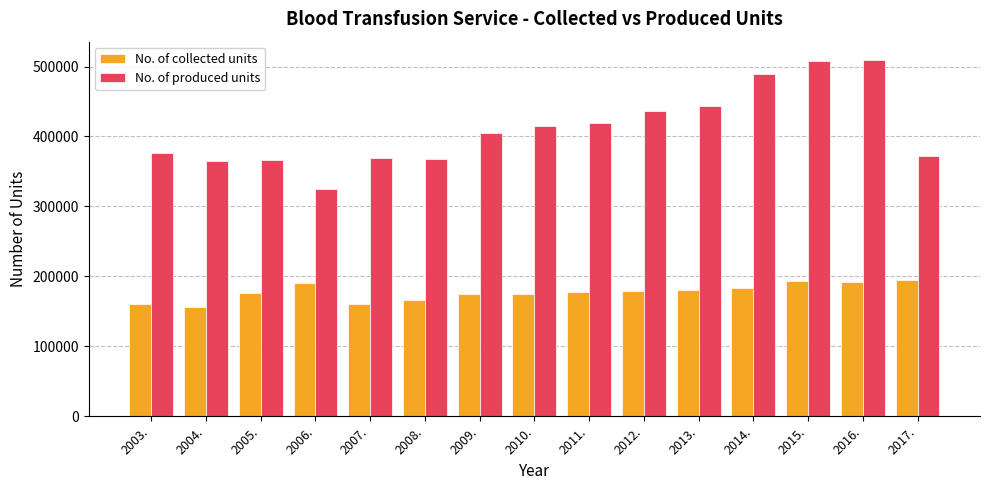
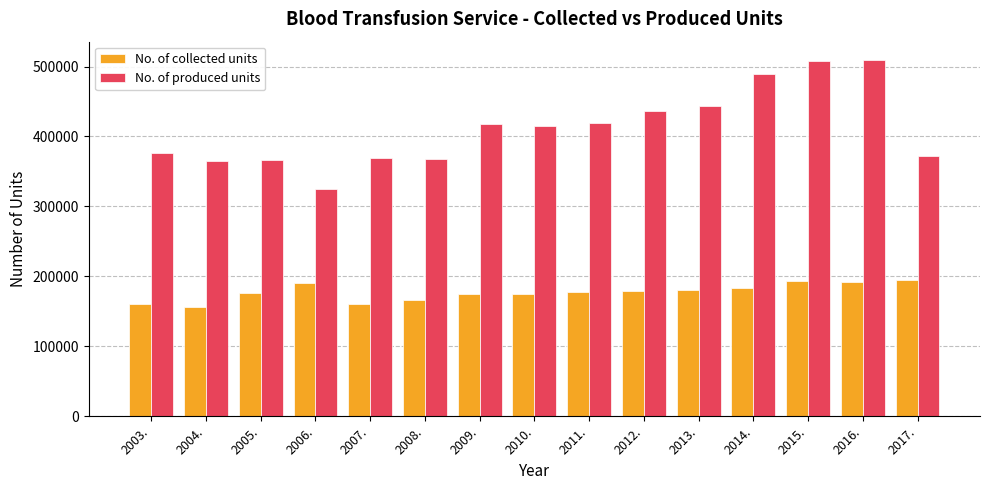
  {
    "No. of collected units": {
      "2003.": 160000,
      "2004.": 160000,
      "2005.": 180000,
      "2006.": 190000,
      "2007.": 160000,
      "2008.": 170000,
      "2009.": 180000,
      "2010.": 180000,
      "2011.": 180000,
      "2012.": 180000,
      "2013.": 180000,
      "2014.": 180000,
      "2015.": 190000,
      "2016.": 190000,
      "2017.": 190000
    },
    "No. of produced units": {
      "2003.": 380000,
      "2004.": 370000,
      "2005.": 370000,
      "2006.": 320000,
      "2007.": 370000,
      "2008.": 370000,
-     "2009.": 410000,
+     "2009.": 420000,
      "2010.": 420000,
      "2011.": 420000,
      "2012.": 440000,
      "2013.": 440000,
      "2014.": 490000,
      "2015.": 510000,
      "2016.": 510000,
      "2017.": 370000
    }
  }
